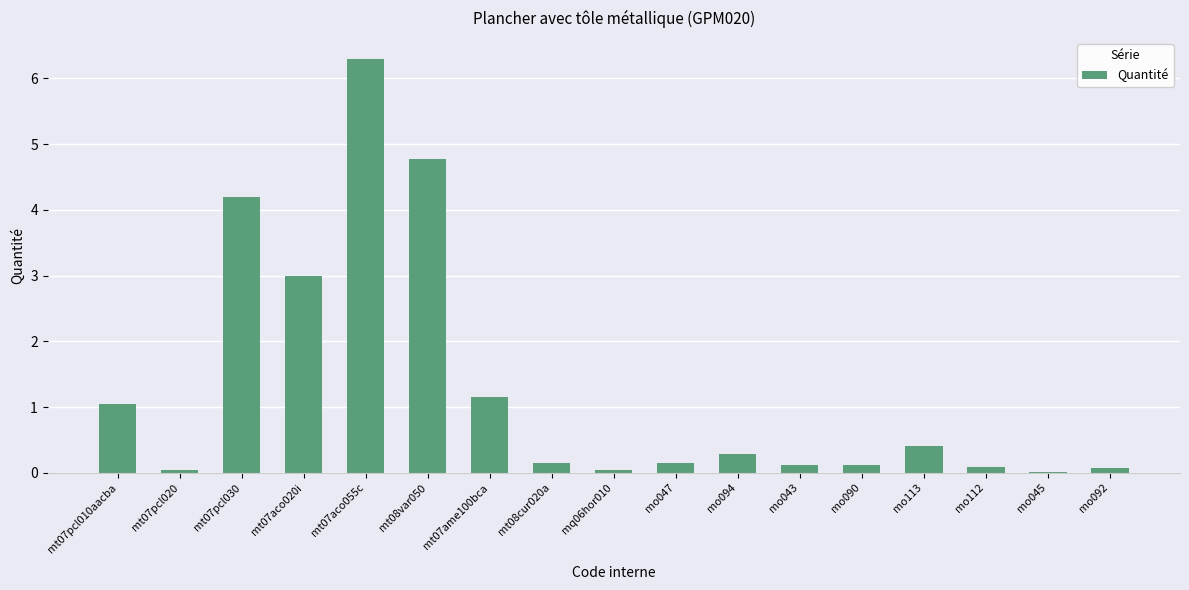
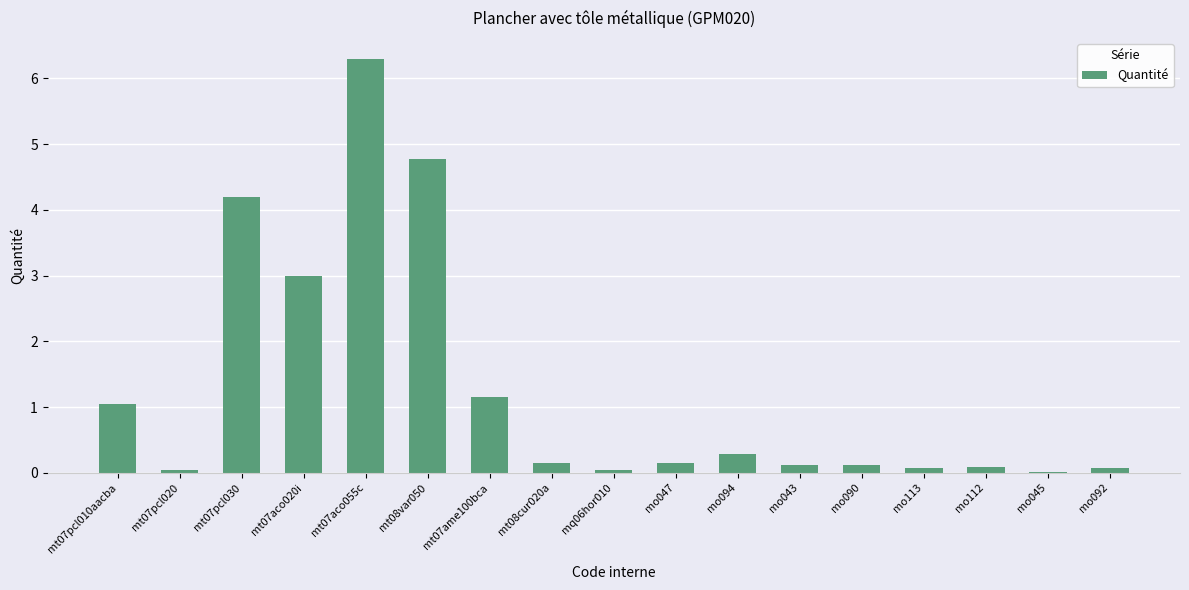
  {
    "mt07pcl010aacba": 1.1,
    "mt07pcl020": 0.0,
    "mt07pcl030": 4.2,
    "mt07aco020i": 3.0,
    "mt07aco055c": 6.3,
    "mt08var050": 4.8,
    "mt07ame100bca": 1.2,
    "mt08cur020a": 0.2,
    "mq06hor010": 0.0,
    "mo047": 0.1,
    "mo094": 0.3,
    "mo043": 0.1,
    "mo090": 0.1,
-   "mo113": 0.4,
+   "mo113": 0.1,
    "mo112": 0.1,
    "mo092": 0.1
  }
